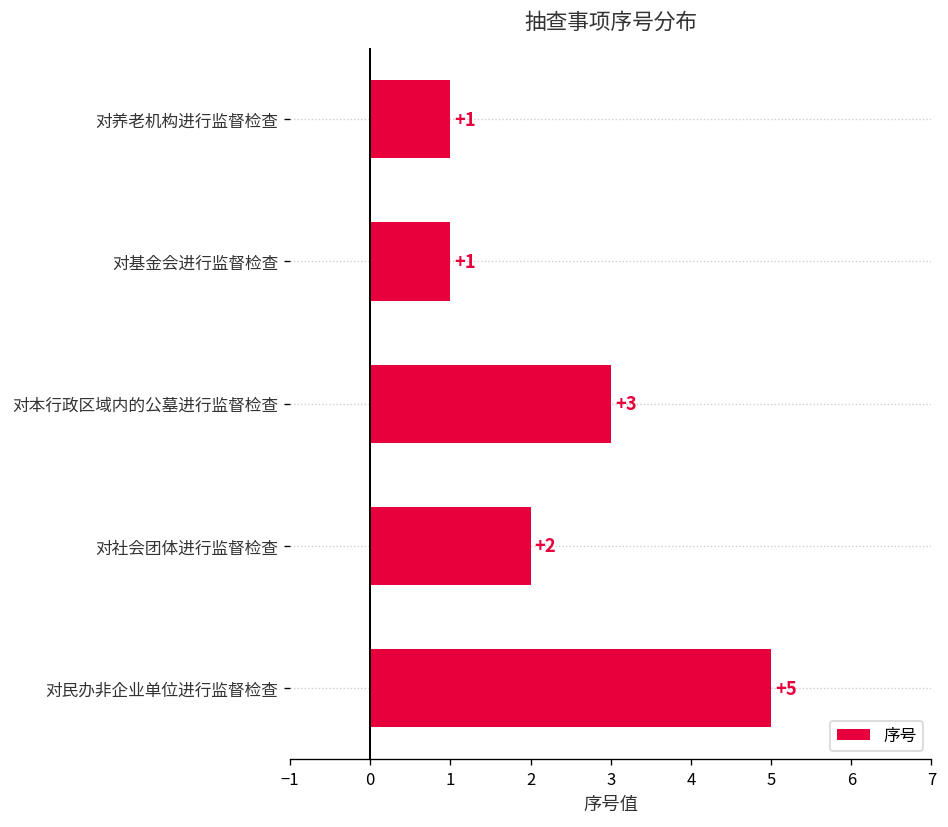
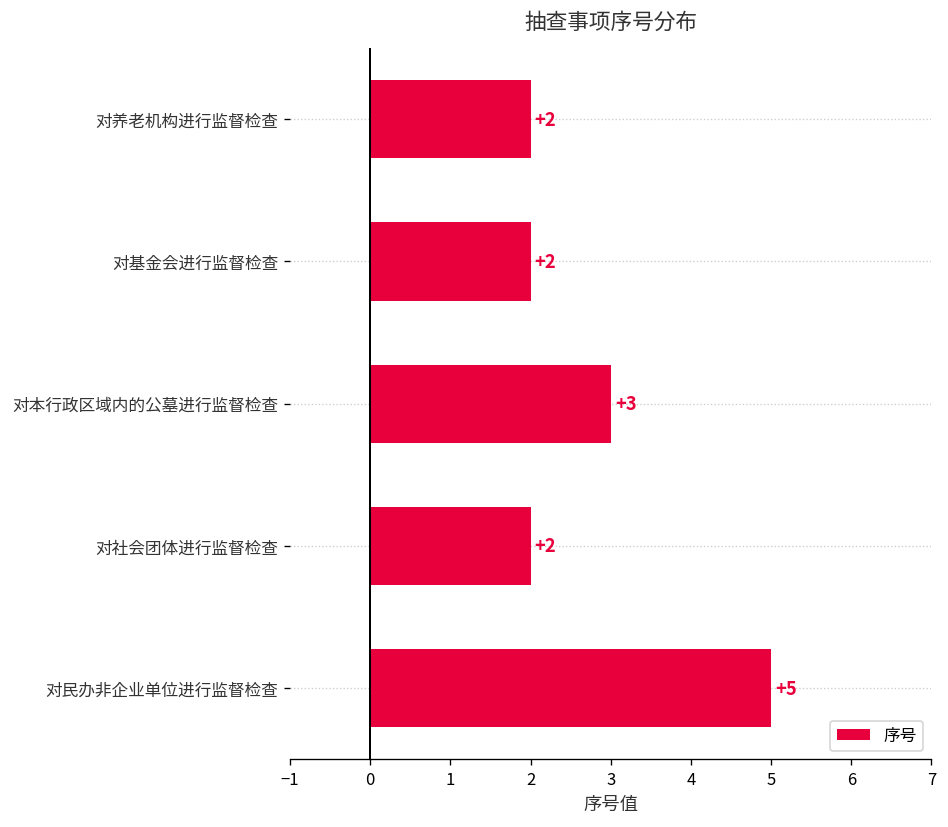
  {
-   "对养老机构进行监督检查": "+1",
-   "对基金会进行监督检查": "+1",
+   "对养老机构进行监督检查": "+2",
+   "对基金会进行监督检查": "+2",
    "对本行政区域内的公墓进行监督检查": "+3",
    "对社会团体进行监督检查": "+2",
    "对民办非企业单位进行监督检查": "+5"
  }
